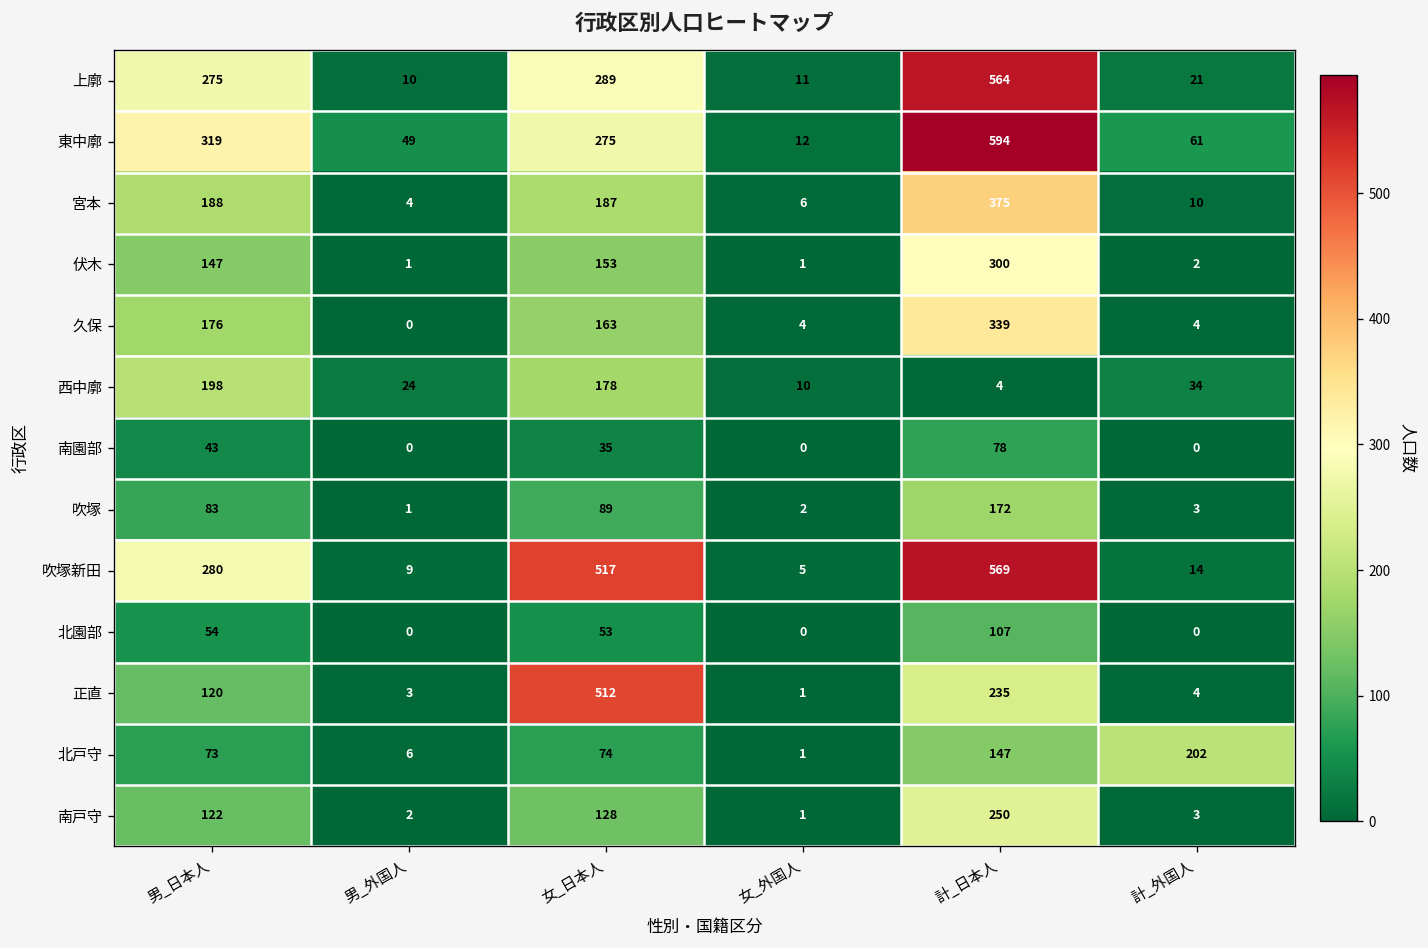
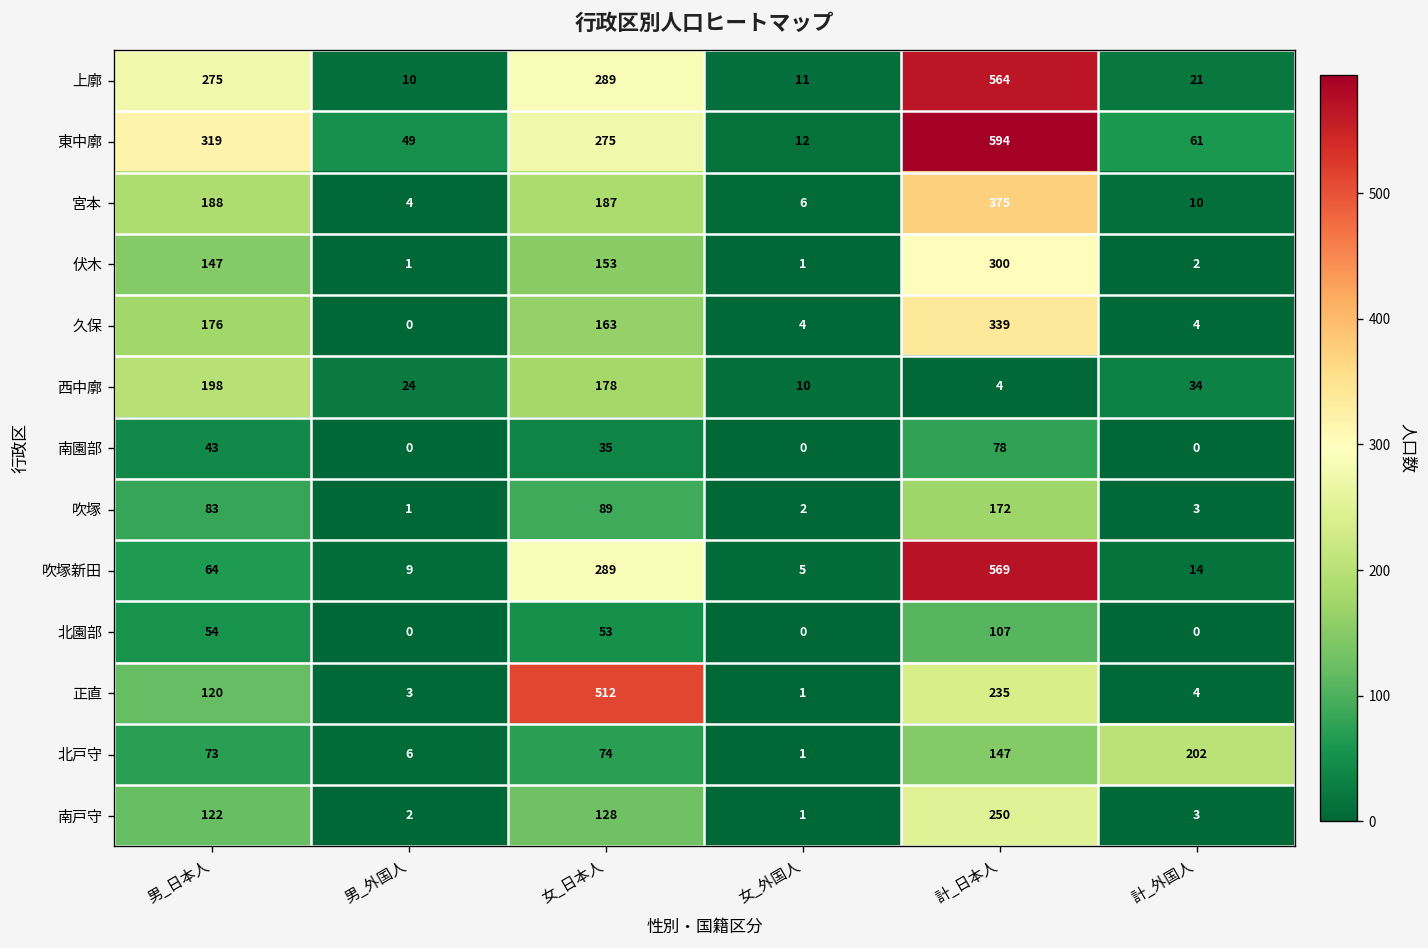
  {
    "上廓": {
      "男_日本人": 275,
      "男_外国人": 10,
      "女_日本人": 289,
      "女_外国人": 11,
      "計_日本人": 564,
      "計_外国人": 21
    },
    "東中廓": {
      "男_日本人": 319,
      "男_外国人": 49,
      "女_日本人": 275,
      "女_外国人": 12,
      "計_日本人": 594,
      "計_外国人": 61
    },
    "宮本": {
      "男_日本人": 188,
      "男_外国人": 4,
      "女_日本人": 187,
      "女_外国人": 6,
      "計_日本人": 375,
      "計_外国人": 10
    },
    "伏木": {
      "男_日本人": 147,
      "男_外国人": 1,
      "女_日本人": 153,
      "女_外国人": 1,
      "計_日本人": 300,
      "計_外国人": 2
    },
    "久保": {
      "男_日本人": 176,
      "男_外国人": 0,
      "女_日本人": 163,
      "女_外国人": 4,
      "計_日本人": 339,
      "計_外国人": 4
    },
    "西中廓": {
      "男_日本人": 198,
      "男_外国人": 24,
      "女_日本人": 178,
      "女_外国人": 10,
      "計_日本人": 4,
      "計_外国人": 34
    },
    "南園部": {
      "男_日本人": 43,
      "男_外国人": 0,
      "女_日本人": 35,
      "女_外国人": 0,
      "計_日本人": 78,
      "計_外国人": 0
    },
    "吹塚": {
      "男_日本人": 83,
      "男_外国人": 1,
      "女_日本人": 89,
      "女_外国人": 2,
      "計_日本人": 172,
      "計_外国人": 3
    },
    "吹塚新田": {
-     "男_日本人": 280,
+     "男_日本人": 64,
      "男_外国人": 9,
-     "女_日本人": 517,
+     "女_日本人": 289,
      "女_外国人": 5,
      "計_日本人": 569,
      "計_外国人": 14
    },
    "北園部": {
      "男_日本人": 54,
      "男_外国人": 0,
      "女_日本人": 53,
      "女_外国人": 0,
      "計_日本人": 107,
      "計_外国人": 0
    },
    "正直": {
      "男_日本人": 120,
      "男_外国人": 3,
      "女_日本人": 512,
      "女_外国人": 1,
      "計_日本人": 235,
      "計_外国人": 4
    },
    "北戸守": {
      "男_日本人": 73,
      "男_外国人": 6,
      "女_日本人": 74,
      "女_外国人": 1,
      "計_日本人": 147,
      "計_外国人": 202
    },
    "南戸守": {
      "男_日本人": 122,
      "男_外国人": 2,
      "女_日本人": 128,
      "女_外国人": 1,
      "計_日本人": 250,
      "計_外国人": 3
    }
  }
